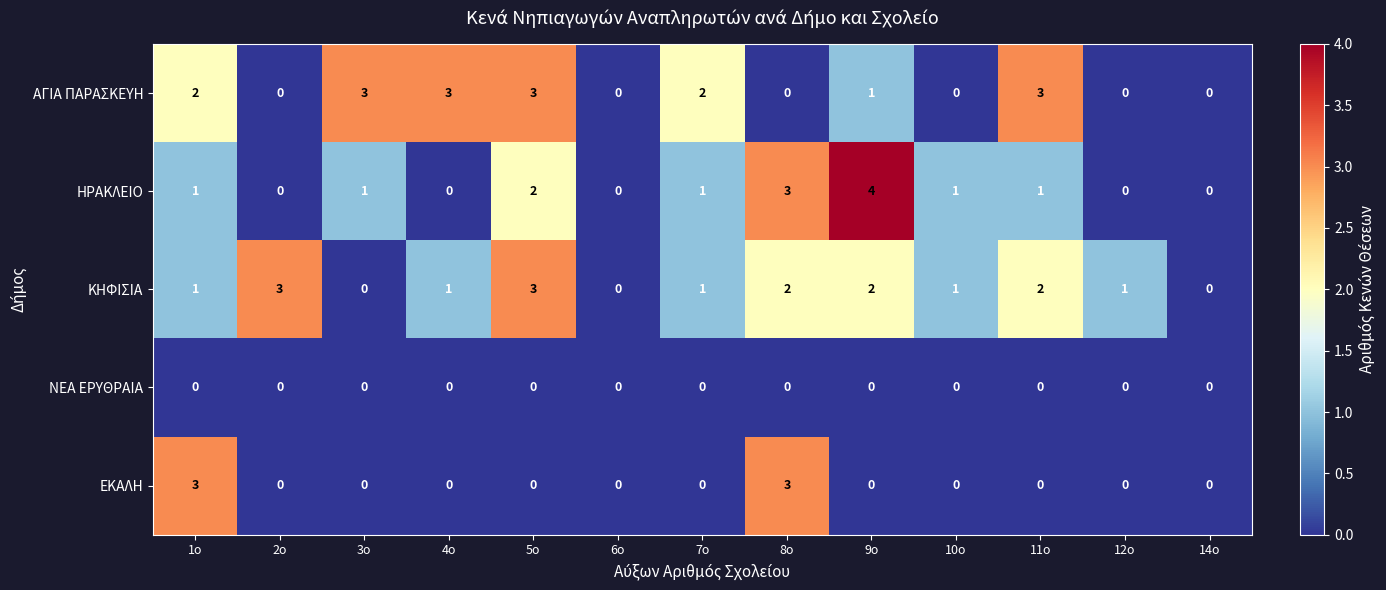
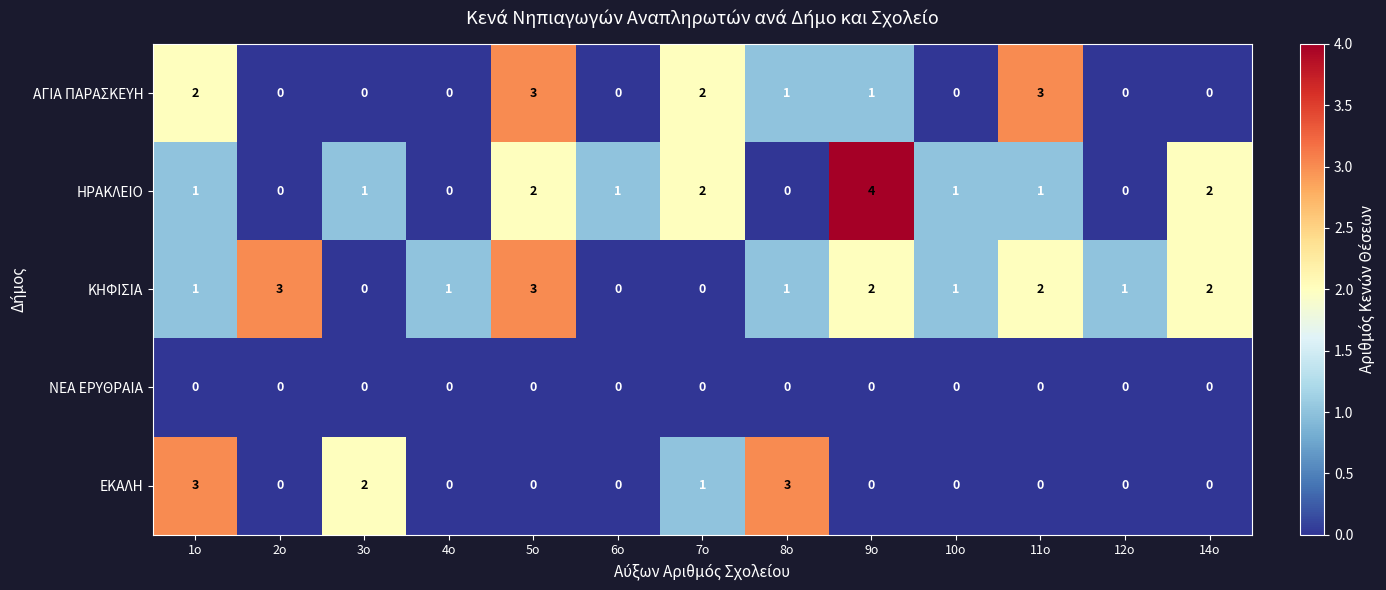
  {
    "ΑΓΙΑ ΠΑΡΑΣΚΕΥΗ": {
      "1ο": 2,
      "2ο": 0,
-     "3ο": 3,
-     "4ο": 3,
+     "3ο": 0,
+     "4ο": 0,
      "5ο": 3,
      "6ο": 0,
      "7ο": 2,
-     "8ο": 0,
+     "8ο": 1,
      "9ο": 1,
      "10ο": 0,
      "11ο": 3,
      "12ο": 0,
      "14ο": 0
    },
    "ΗΡΑΚΛΕΙΟ": {
      "1ο": 1,
      "2ο": 0,
      "3ο": 1,
      "4ο": 0,
      "5ο": 2,
-     "6ο": 0,
-     "7ο": 1,
-     "8ο": 3,
+     "6ο": 1,
+     "7ο": 2,
+     "8ο": 0,
      "9ο": 4,
      "10ο": 1,
      "11ο": 1,
      "12ο": 0,
-     "14ο": 0
+     "14ο": 2
    },
    "ΚΗΦΙΣΙΑ": {
      "1ο": 1,
      "2ο": 3,
      "3ο": 0,
      "4ο": 1,
      "5ο": 3,
      "6ο": 0,
-     "7ο": 1,
-     "8ο": 2,
+     "7ο": 0,
+     "8ο": 1,
      "9ο": 2,
      "10ο": 1,
      "11ο": 2,
      "12ο": 1,
-     "14ο": 0
+     "14ο": 2
    },
    "ΝΕΑ ΕΡΥΘΡΑΙΑ": {
      "1ο": 0,
      "2ο": 0,
      "3ο": 0,
      "4ο": 0,
      "5ο": 0,
      "6ο": 0,
      "7ο": 0,
      "8ο": 0,
      "9ο": 0,
      "10ο": 0,
      "11ο": 0,
      "12ο": 0,
      "14ο": 0
    },
    "ΕΚΑΛΗ": {
      "1ο": 3,
      "2ο": 0,
-     "3ο": 0,
+     "3ο": 2,
      "4ο": 0,
      "5ο": 0,
      "6ο": 0,
-     "7ο": 0,
+     "7ο": 1,
      "8ο": 3,
      "9ο": 0,
      "10ο": 0,
      "11ο": 0,
      "12ο": 0,
      "14ο": 0
    }
  }
